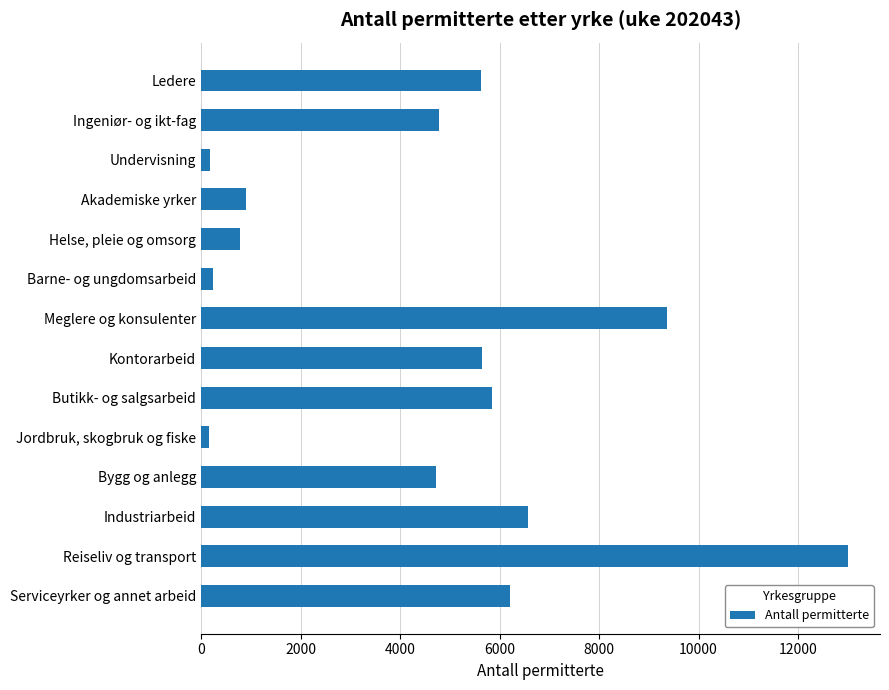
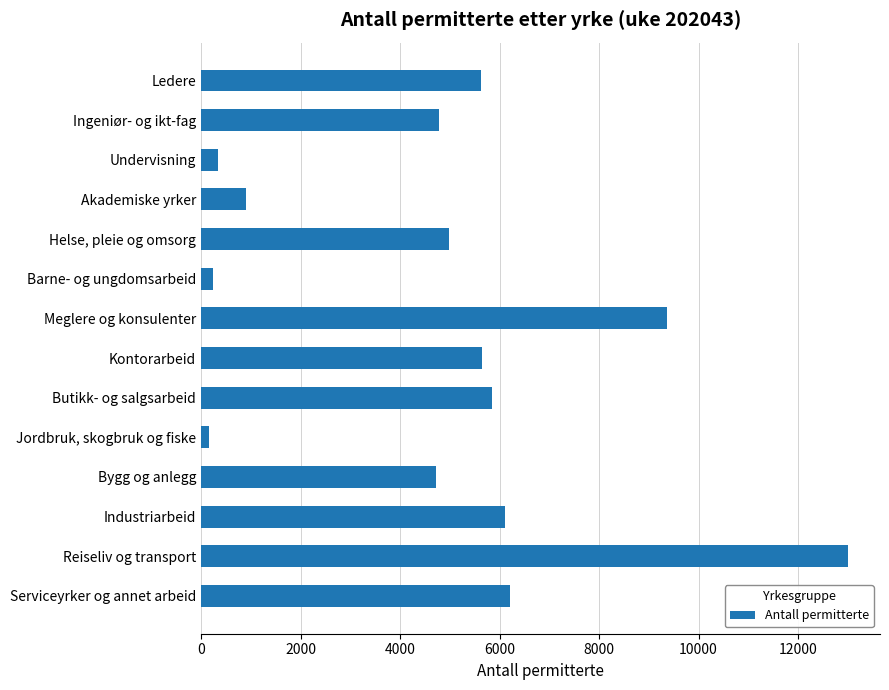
  {
    "Ledere": 5600,
    "Ingeniør- og ikt-fag": 4800,
-   "Undervisning": 200,
+   "Undervisning": 300,
    "Akademiske yrker": 900,
-   "Helse, pleie og omsorg": 800,
+   "Helse, pleie og omsorg": 5000,
    "Barne- og ungdomsarbeid": 200,
    "Meglere og konsulenter": 9400,
    "Kontorarbeid": 5600,
    "Butikk- og salgsarbeid": 5900,
    "Jordbruk, skogbruk og fiske": 200,
    "Bygg og anlegg": 4700,
-   "Industriarbeid": 6600,
+   "Industriarbeid": 6100,
    "Reiseliv og transport": 13000,
    "Serviceyrker og annet arbeid": 6200
  }
